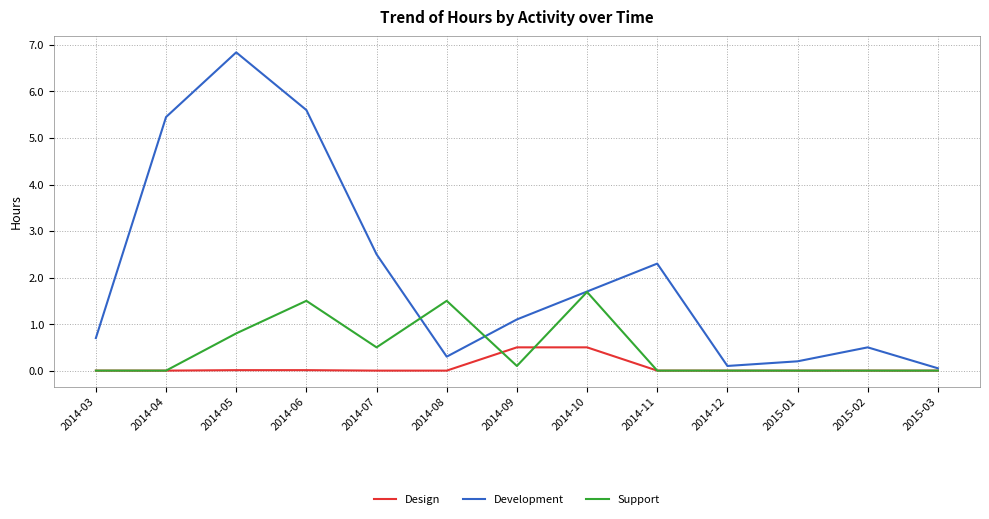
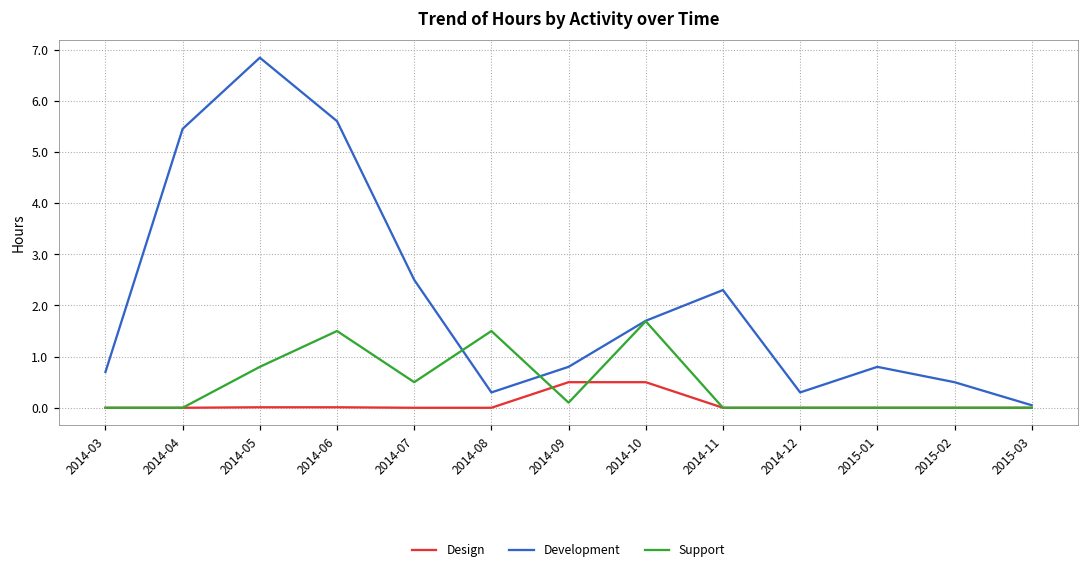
  {
    "Design": {
      "2014-05": 0.0,
      "2014-06": 0.0,
      "2014-07": 0.0,
      "2014-08": 0.0,
      "2014-09": 0.5,
      "2014-10": 0.5
    },
    "Development": {
      "2014-03": 0.7,
      "2014-04": 5.5,
      "2014-05": 6.8,
      "2014-06": 5.6,
      "2014-07": 2.5,
      "2014-08": 0.3,
-     "2014-09": 1.1,
+     "2014-09": 0.8,
      "2014-11": 2.3,
-     "2014-12": 0.1,
-     "2015-01": 0.2,
+     "2014-12": 0.3,
+     "2015-01": 0.8,
      "2015-02": 0.5
    },
    "Support": {
      "2014-05": 0.8,
      "2014-06": 1.5,
      "2014-07": 0.5,
      "2014-08": 1.5,
      "2014-09": 0.1
    }
  }
